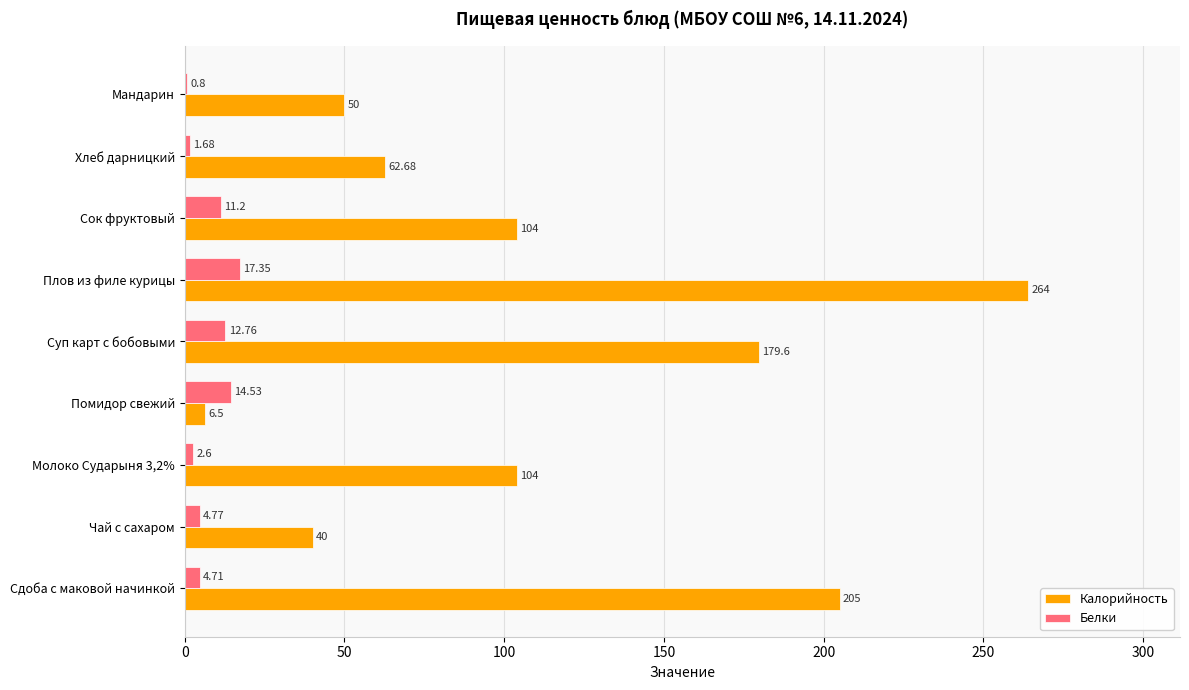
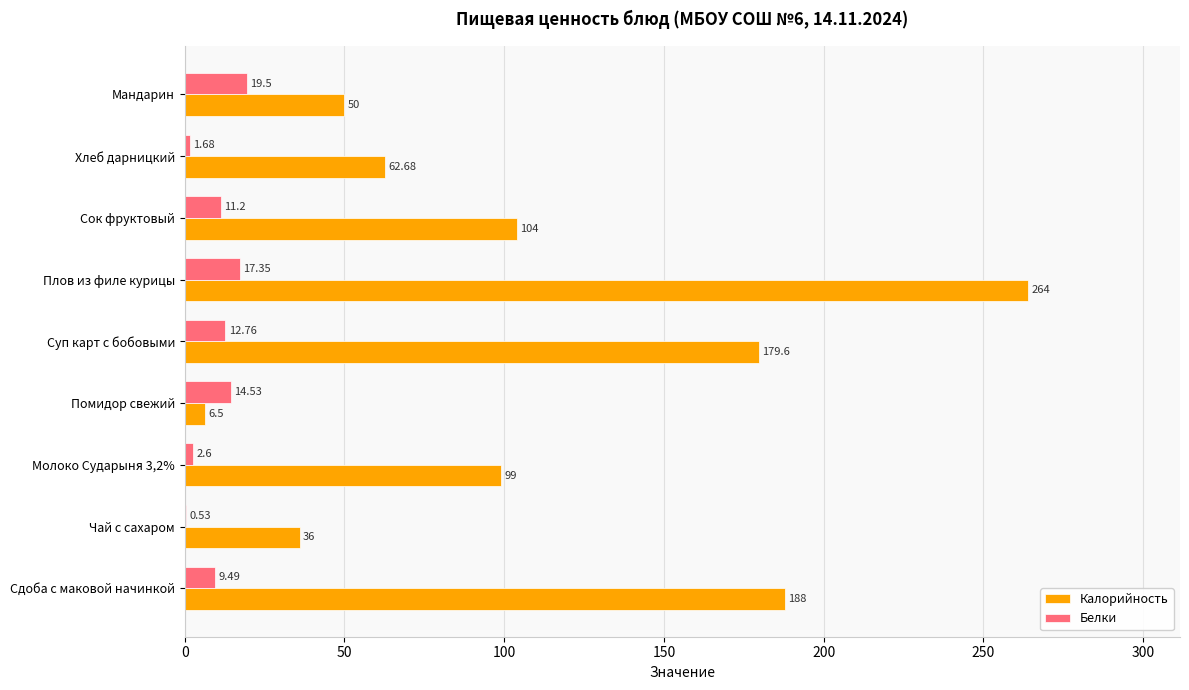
  {
    "Калорийность": {
      "Мандарин": 50,
      "Хлеб дарницкий": 62.68,
      "Сок фруктовый": 104,
      "Плов из филе курицы": 264,
      "Суп карт с бобовыми": 179.6,
      "Помидор свежий": 6.5,
-     "Молоко Сударыня 3,2%": 104,
-     "Чай с сахаром": 40,
-     "Сдоба с маковой начинкой": 205
+     "Молоко Сударыня 3,2%": 99,
+     "Чай с сахаром": 36,
+     "Сдоба с маковой начинкой": 188
    },
    "Белки": {
-     "Мандарин": 0.8,
+     "Мандарин": 19.5,
      "Хлеб дарницкий": 1.68,
      "Сок фруктовый": 11.2,
      "Плов из филе курицы": 17.35,
      "Суп карт с бобовыми": 12.76,
      "Помидор свежий": 14.53,
      "Молоко Сударыня 3,2%": 2.6,
-     "Чай с сахаром": 4.77,
-     "Сдоба с маковой начинкой": 4.71
+     "Чай с сахаром": 0.53,
+     "Сдоба с маковой начинкой": 9.49
    }
  }
